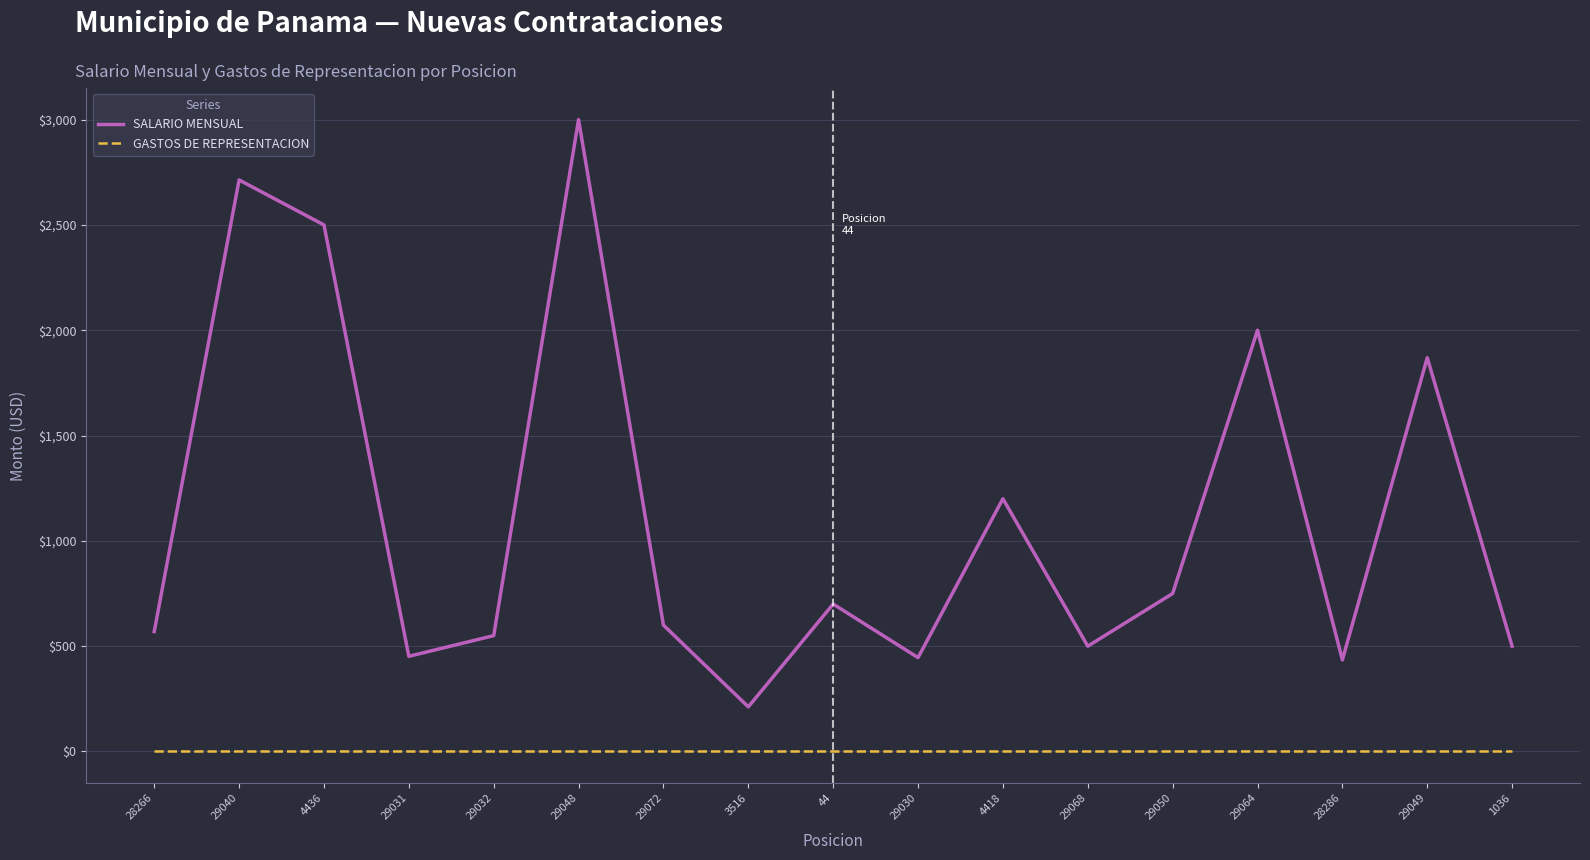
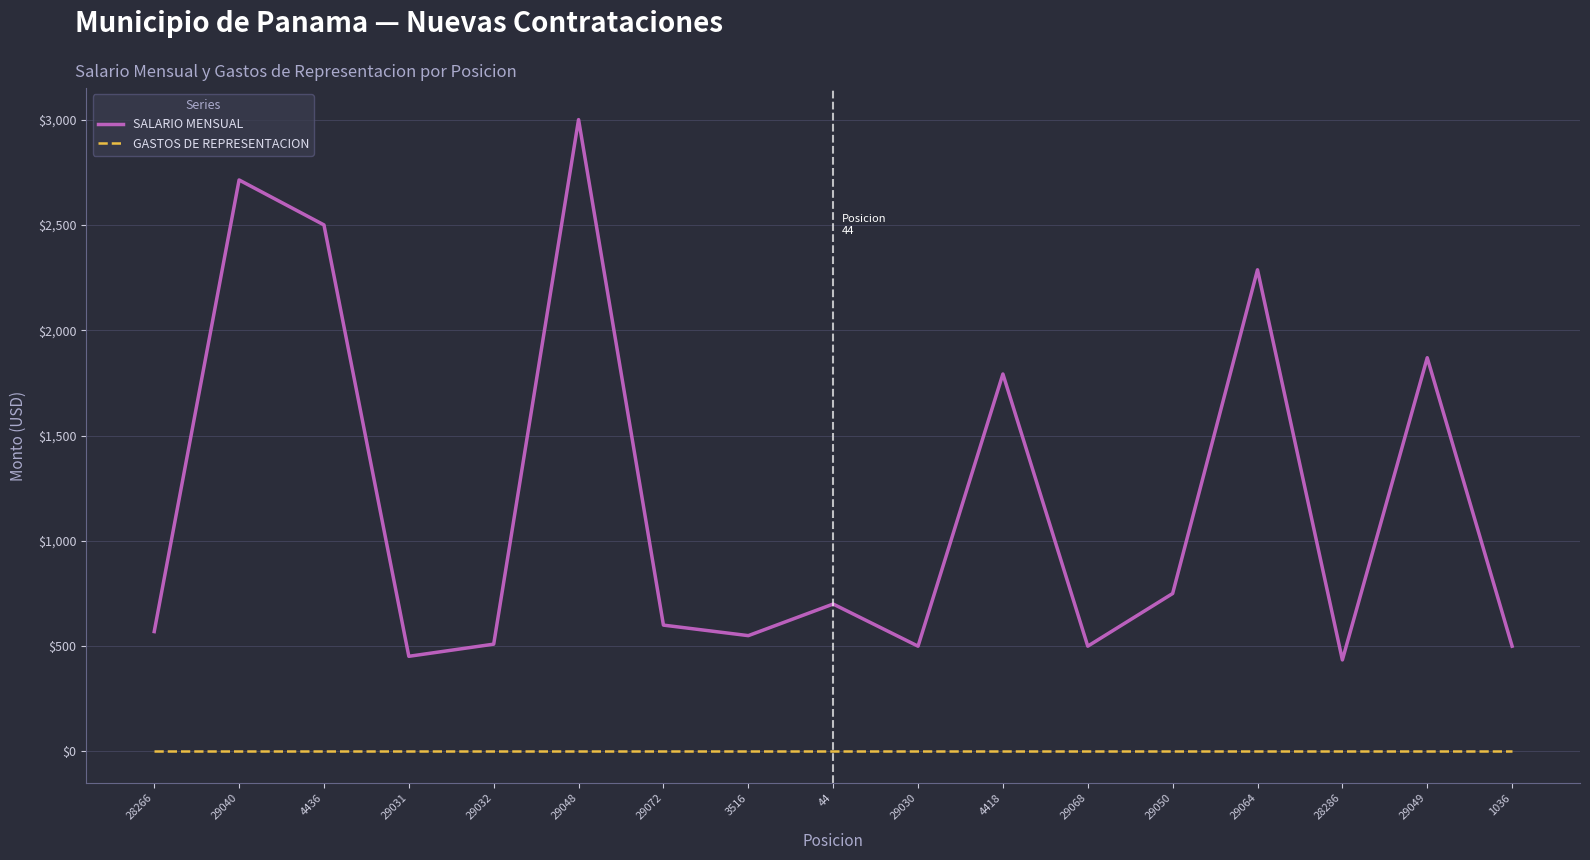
  {
    "SALARIO MENSUAL": {
      "28266": "$570",
      "29040": "$2,710",
      "4436": "$2,500",
      "29031": "$450",
-     "29032": "$550",
+     "29032": "$510",
      "29048": "$3,000",
      "29072": "$600",
-     "3516": "$210",
+     "3516": "$550",
      "44": "$700",
-     "29030": "$450",
-     "4418": "$1,200",
+     "29030": "$500",
+     "4418": "$1,790",
      "29068": "$500",
      "29050": "$750",
-     "29064": "$2,000",
+     "29064": "$2,290",
      "28286": "$430",
      "29049": "$1,870",
      "1036": "$500"
    },
    "GASTOS DE REPRESENTACION": {
      "28266": "$0",
      "29040": "$0",
      "4436": "$0",
      "29031": "$0",
      "29032": "$0",
      "29048": "$0",
      "29072": "$0",
      "3516": "$0",
      "44": "$0",
      "29030": "$0",
      "4418": "$0",
      "29068": "$0",
      "29050": "$0",
      "29064": "$0",
      "28286": "$0",
      "29049": "$0",
      "1036": "$0"
    }
  }
